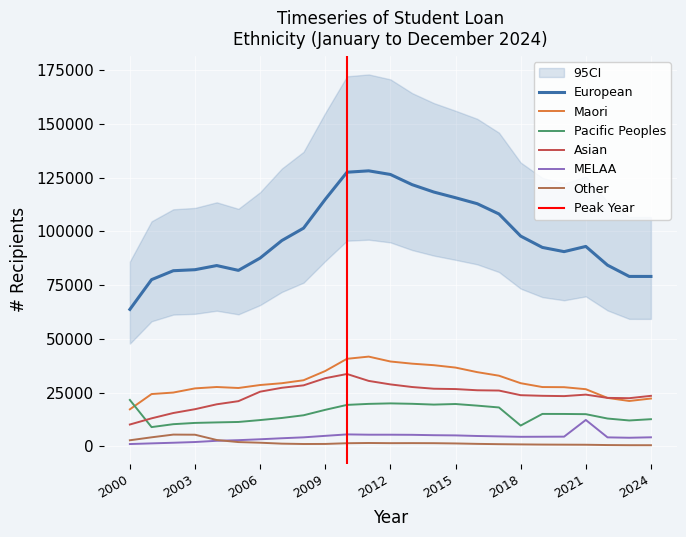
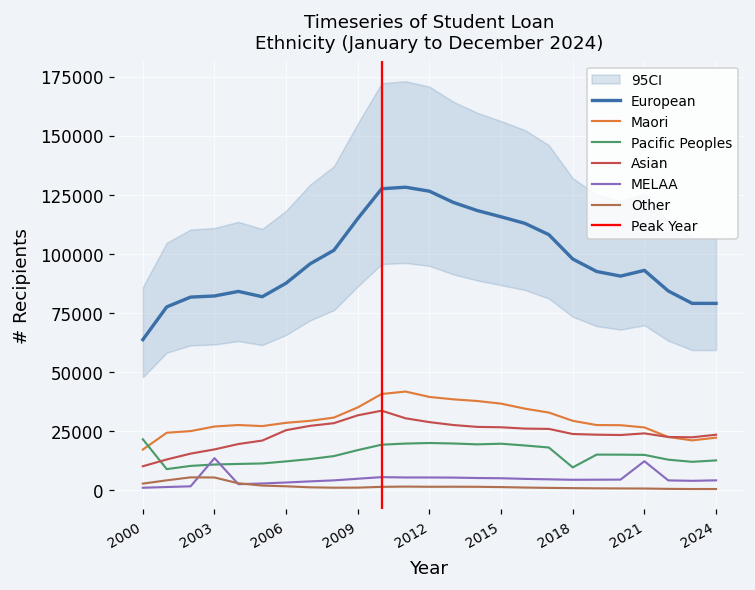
  {
    "Pacific Peoples": {
      "2000": 22000,
      "2003": 11000,
      "2006": 12000,
      "2009": 17000,
      "2012": 20000,
      "2015": 20000,
      "2018": 10000,
      "2021": 15000,
      "2024": 13000
    },
    "MELAA": {
      "2000": 1000,
-     "2003": 2000,
+     "2003": 14000,
      "2006": 3000,
      "2009": 5000,
      "2012": 5000,
      "2015": 5000,
      "2018": 4000,
      "2021": 12000,
      "2024": 4000
    }
  }
